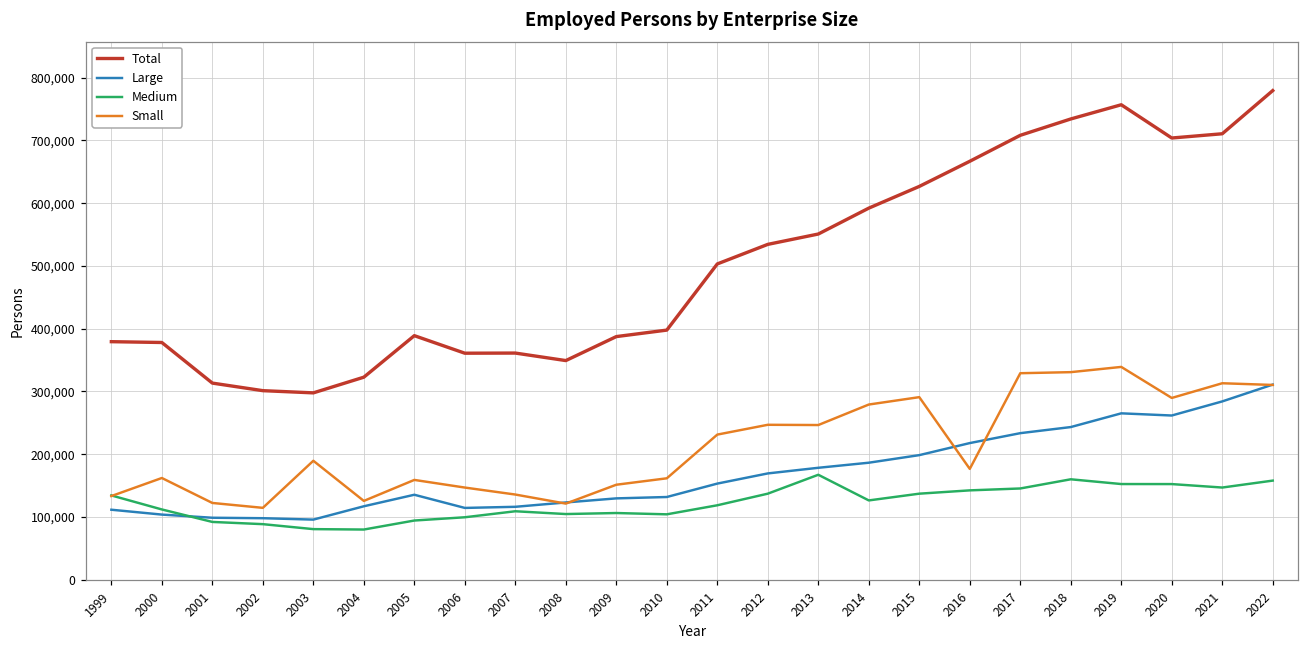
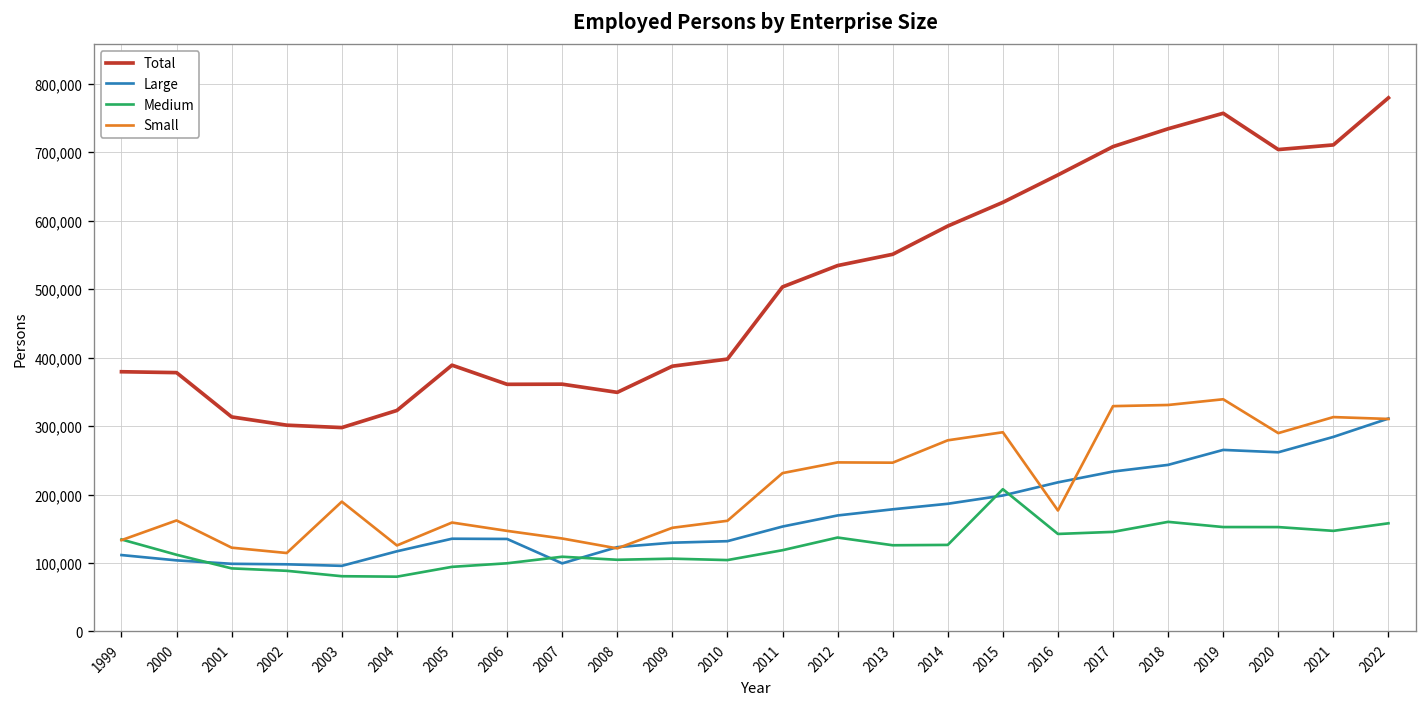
  {
    "Total": {
      "1999": "380,000",
      "2000": "380,000",
      "2001": "310,000",
      "2002": "300,000",
      "2003": "300,000",
      "2004": "320,000",
      "2005": "390,000",
      "2006": "360,000",
      "2007": "360,000",
      "2008": "350,000",
      "2009": "390,000",
      "2010": "400,000",
      "2011": "500,000",
      "2012": "530,000",
      "2013": "550,000",
      "2014": "590,000",
      "2015": "630,000",
      "2016": "670,000",
      "2017": "710,000",
      "2018": "730,000",
      "2019": "760,000",
      "2020": "700,000",
      "2021": "710,000",
      "2022": "780,000"
    },
    "Large": {
      "1999": "110,000",
      "2000": "100,000",
      "2001": "100,000",
      "2002": "100,000",
      "2003": "100,000",
      "2004": "120,000",
      "2005": "140,000",
-     "2006": "110,000",
-     "2007": "120,000",
+     "2006": "140,000",
+     "2007": "100,000",
      "2009": "130,000",
      "2010": "130,000",
      "2011": "150,000",
      "2012": "170,000",
      "2013": "180,000",
      "2014": "190,000",
      "2015": "200,000",
      "2016": "220,000",
      "2017": "230,000",
      "2018": "240,000",
      "2019": "270,000",
      "2020": "260,000",
      "2021": "280,000"
    },
    "Medium": {
      "2000": "110,000",
      "2001": "90,000",
      "2002": "90,000",
      "2003": "80,000",
      "2004": "80,000",
      "2005": "90,000",
      "2006": "100,000",
      "2007": "110,000",
      "2008": "100,000",
      "2009": "110,000",
      "2010": "100,000",
      "2011": "120,000",
      "2012": "140,000",
-     "2013": "170,000",
+     "2013": "130,000",
      "2014": "130,000",
-     "2015": "140,000",
+     "2015": "210,000",
      "2016": "140,000",
      "2017": "150,000",
      "2018": "160,000",
      "2019": "150,000",
      "2020": "150,000",
      "2021": "150,000",
      "2022": "160,000"
    },
    "Small": {
      "2000": "160,000",
      "2001": "120,000",
      "2002": "110,000",
      "2003": "190,000",
      "2004": "130,000",
      "2005": "160,000",
      "2006": "150,000",
      "2007": "140,000",
      "2009": "150,000",
      "2010": "160,000",
      "2011": "230,000",
      "2012": "250,000",
      "2013": "250,000",
      "2014": "280,000",
      "2015": "290,000",
      "2016": "180,000",
      "2017": "330,000",
      "2018": "330,000",
      "2019": "340,000",
      "2020": "290,000",
      "2021": "310,000"
    }
  }
